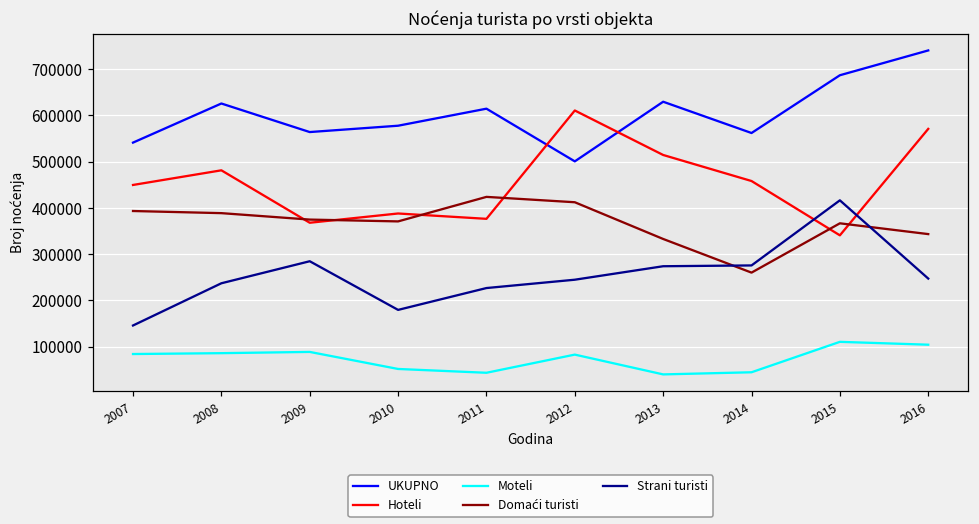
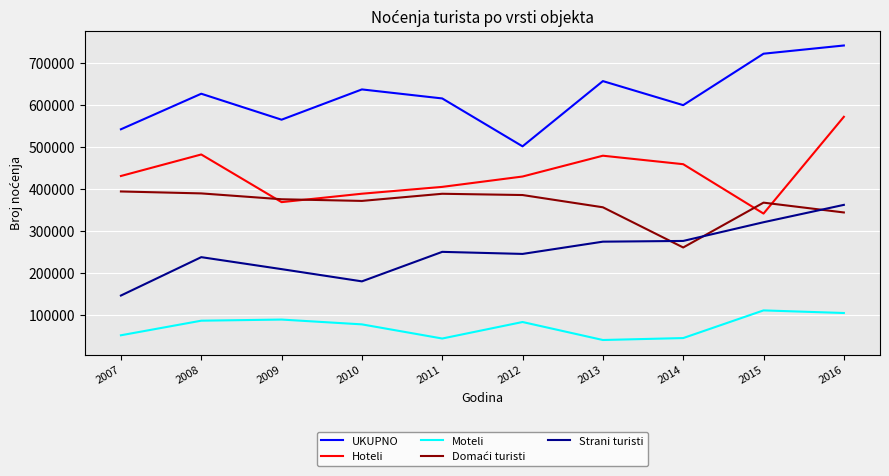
  {
    "UKUPNO": {
      "2007": 540000,
      "2008": 630000,
      "2009": 560000,
-     "2010": 580000,
+     "2010": 640000,
      "2011": 610000,
      "2012": 500000,
-     "2013": 630000,
-     "2014": 560000,
-     "2015": 690000,
+     "2013": 660000,
+     "2014": 600000,
+     "2015": 720000,
      "2016": 740000
    },
    "Hoteli": {
-     "2007": 450000,
+     "2007": 430000,
      "2008": 480000,
      "2009": 370000,
      "2010": 390000,
-     "2011": 380000,
-     "2012": 610000,
-     "2013": 510000,
+     "2011": 400000,
+     "2012": 430000,
+     "2013": 480000,
      "2014": 460000,
      "2015": 340000,
      "2016": 570000
    },
    "Moteli": {
-     "2007": 80000,
+     "2007": 50000,
      "2008": 90000,
      "2009": 90000,
-     "2010": 50000,
+     "2010": 80000,
      "2011": 40000,
      "2012": 80000,
      "2013": 40000,
      "2014": 40000,
      "2015": 110000,
      "2016": 100000
    },
    "Domaći turisti": {
      "2007": 390000,
      "2008": 390000,
      "2009": 370000,
      "2010": 370000,
-     "2011": 420000,
-     "2012": 410000,
-     "2013": 330000,
+     "2011": 390000,
+     "2012": 380000,
+     "2013": 360000,
      "2014": 260000,
      "2015": 370000,
      "2016": 340000
    },
    "Strani turisti": {
      "2007": 150000,
      "2008": 240000,
-     "2009": 280000,
+     "2009": 210000,
      "2010": 180000,
-     "2011": 230000,
+     "2011": 250000,
      "2012": 240000,
      "2013": 270000,
      "2014": 280000,
-     "2015": 420000,
-     "2016": 250000
+     "2015": 320000,
+     "2016": 360000
    }
  }
